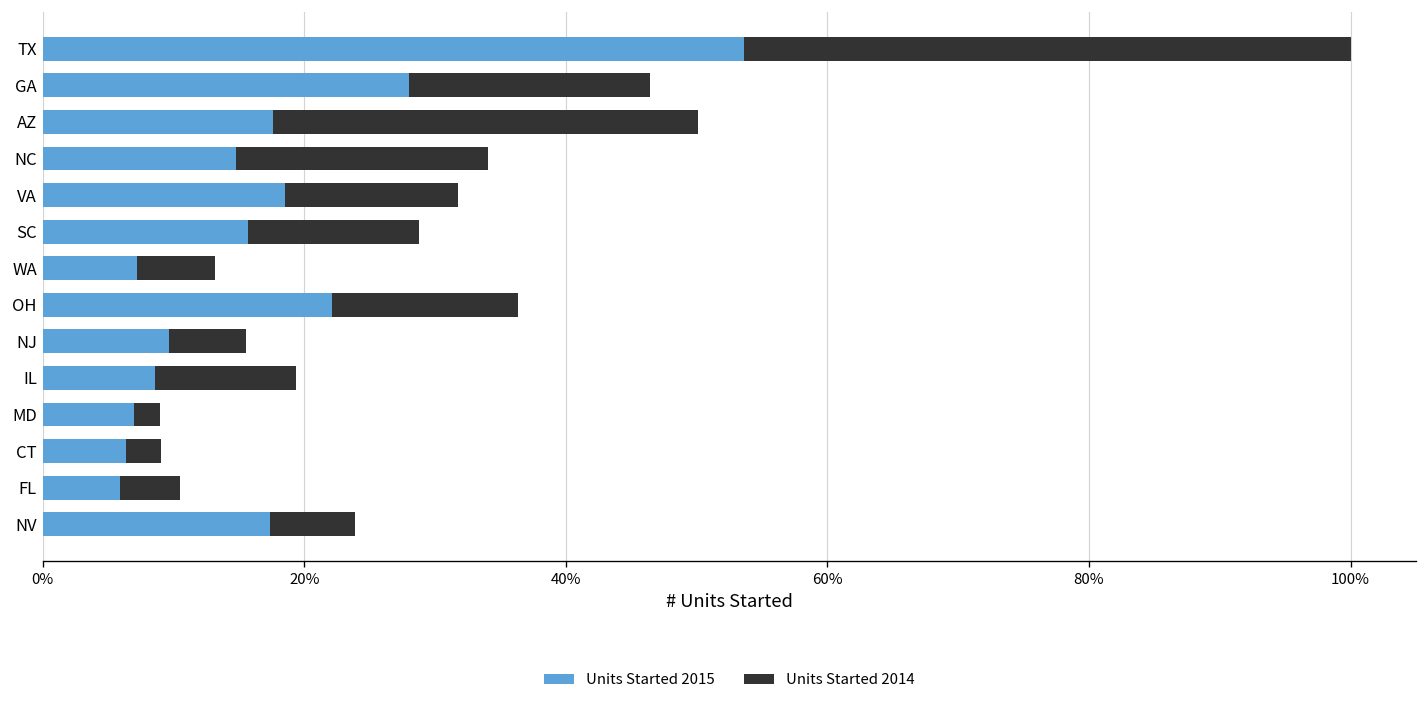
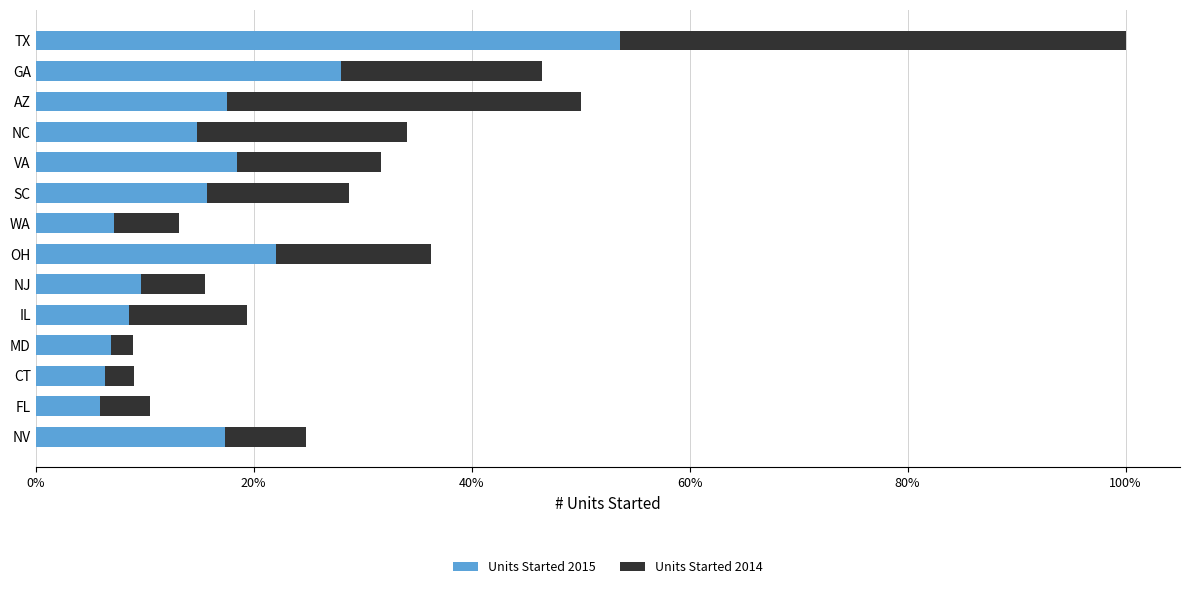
  {
    "Units Started 2015": {
      "TX": "53.6%",
      "GA": "28.0%",
      "AZ": "17.6%",
      "NC": "14.8%",
      "VA": "18.5%",
      "SC": "15.7%",
      "WA": "7.2%",
      "OH": "22.1%",
      "NJ": "9.6%",
      "IL": "8.6%",
      "MD": "7.0%",
      "CT": "6.4%",
      "FL": "5.9%",
      "NV": "17.3%"
    },
    "Units Started 2014": {
      "TX": "46.4%",
      "GA": "18.4%",
      "AZ": "32.5%",
      "NC": "19.3%",
      "VA": "13.2%",
      "SC": "13.0%",
      "WA": "6.0%",
      "OH": "14.2%",
      "NJ": "5.9%",
      "IL": "10.8%",
      "MD": "2.0%",
      "CT": "2.6%",
      "FL": "4.6%",
-     "NV": "6.5%"
+     "NV": "7.4%"
    }
  }
